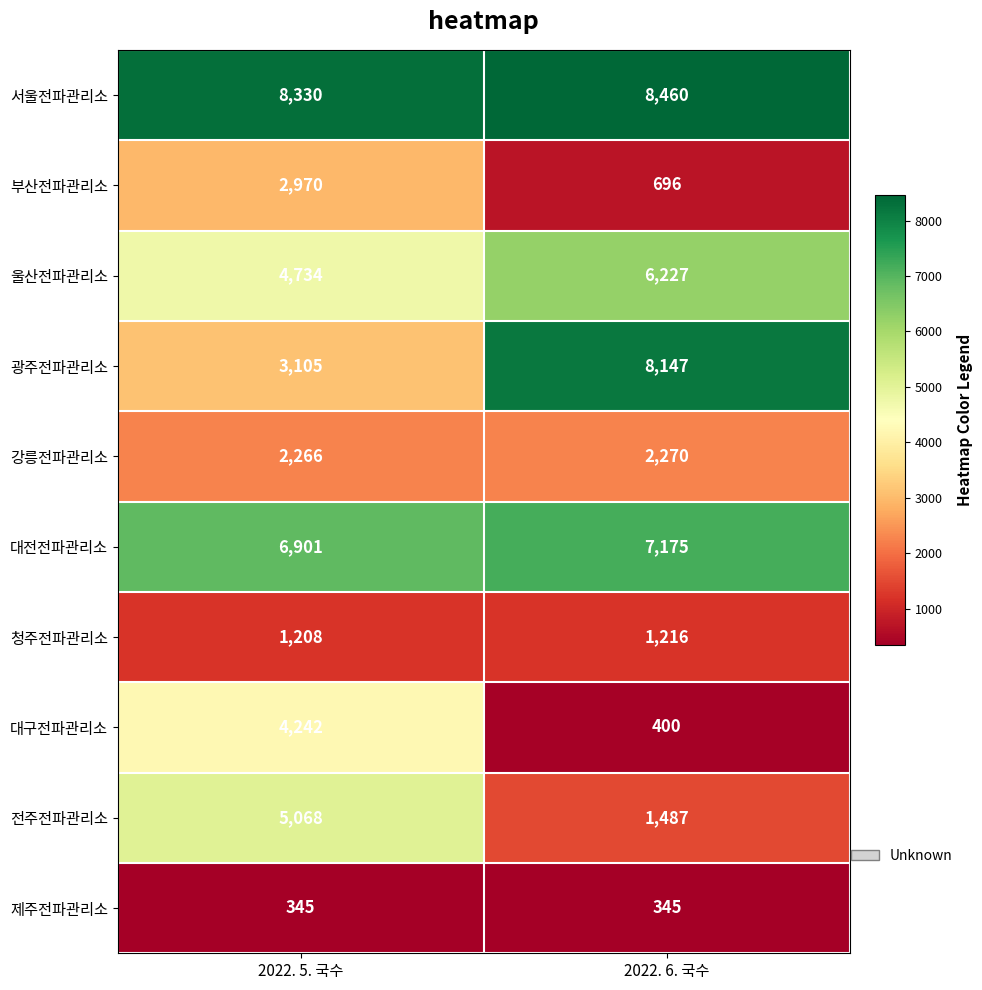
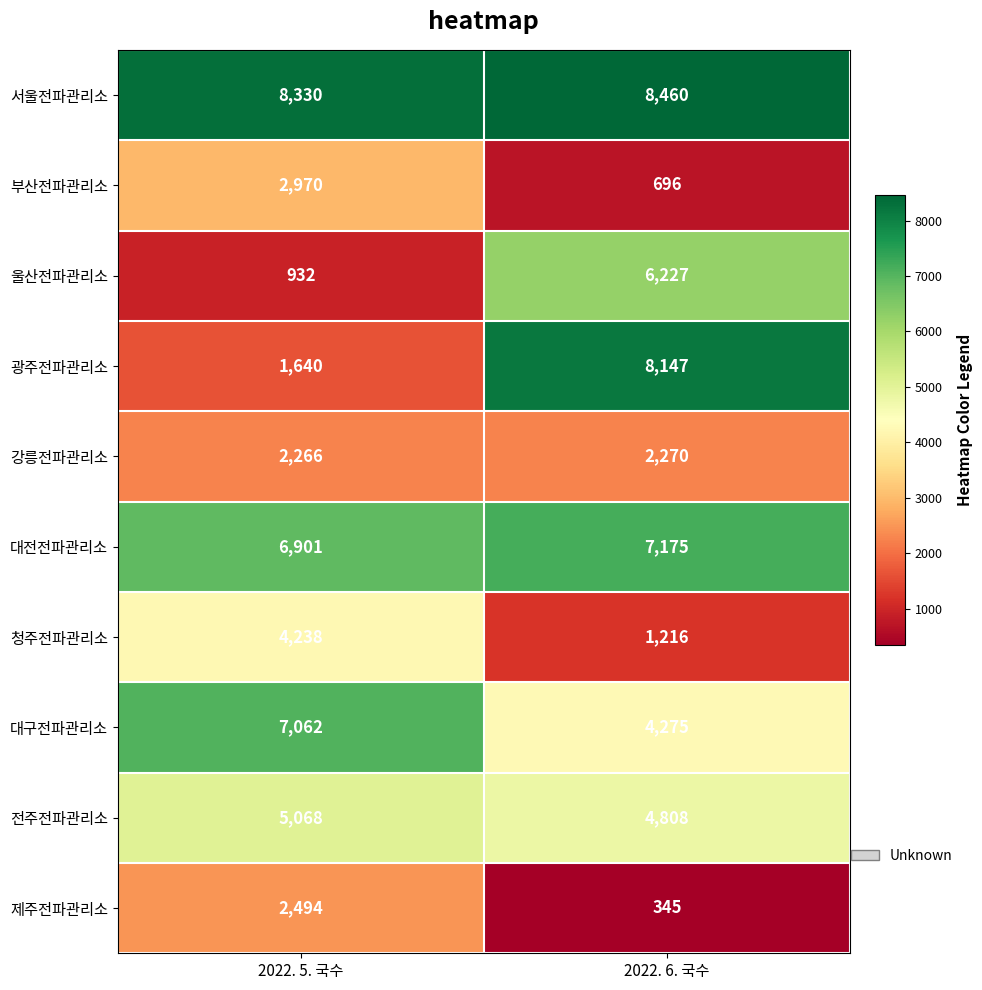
  {
    "서울전파관리소": {
      "2022. 5. 국수": "8,330",
      "2022. 6. 국수": "8,460"
    },
    "부산전파관리소": {
      "2022. 5. 국수": "2,970",
      "2022. 6. 국수": "696"
    },
    "울산전파관리소": {
-     "2022. 5. 국수": "4,734",
+     "2022. 5. 국수": "932",
      "2022. 6. 국수": "6,227"
    },
    "광주전파관리소": {
-     "2022. 5. 국수": "3,105",
+     "2022. 5. 국수": "1,640",
      "2022. 6. 국수": "8,147"
    },
    "강릉전파관리소": {
      "2022. 5. 국수": "2,266",
      "2022. 6. 국수": "2,270"
    },
    "대전전파관리소": {
      "2022. 5. 국수": "6,901",
      "2022. 6. 국수": "7,175"
    },
    "청주전파관리소": {
-     "2022. 5. 국수": "1,208",
+     "2022. 5. 국수": "4,238",
      "2022. 6. 국수": "1,216"
    },
    "대구전파관리소": {
-     "2022. 5. 국수": "4,242",
-     "2022. 6. 국수": "400"
+     "2022. 5. 국수": "7,062",
+     "2022. 6. 국수": "4,275"
    },
    "전주전파관리소": {
      "2022. 5. 국수": "5,068",
-     "2022. 6. 국수": "1,487"
+     "2022. 6. 국수": "4,808"
    },
    "제주전파관리소": {
-     "2022. 5. 국수": "345",
+     "2022. 5. 국수": "2,494",
      "2022. 6. 국수": "345"
    }
  }
